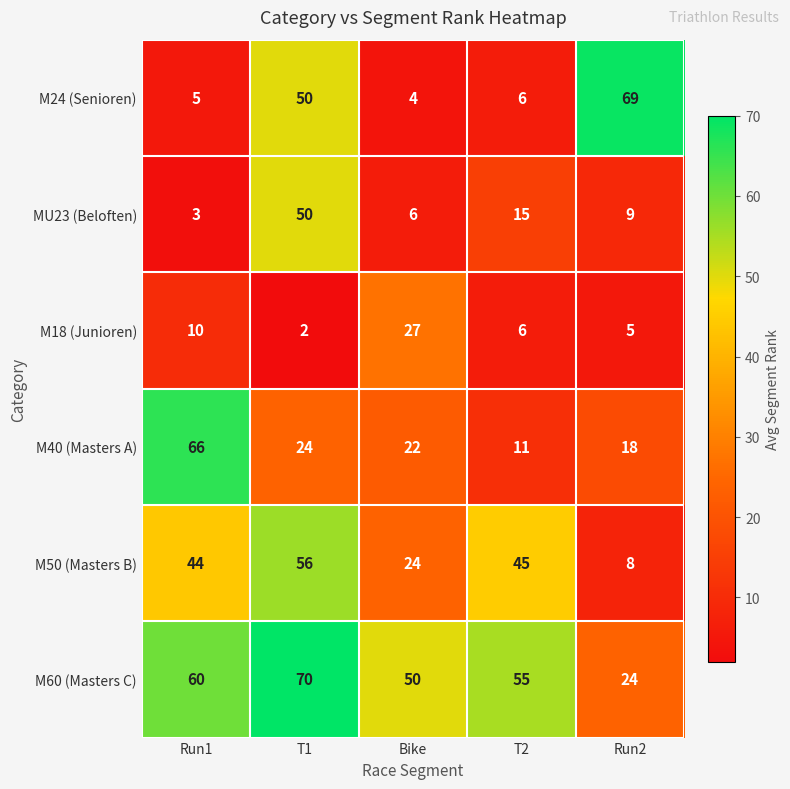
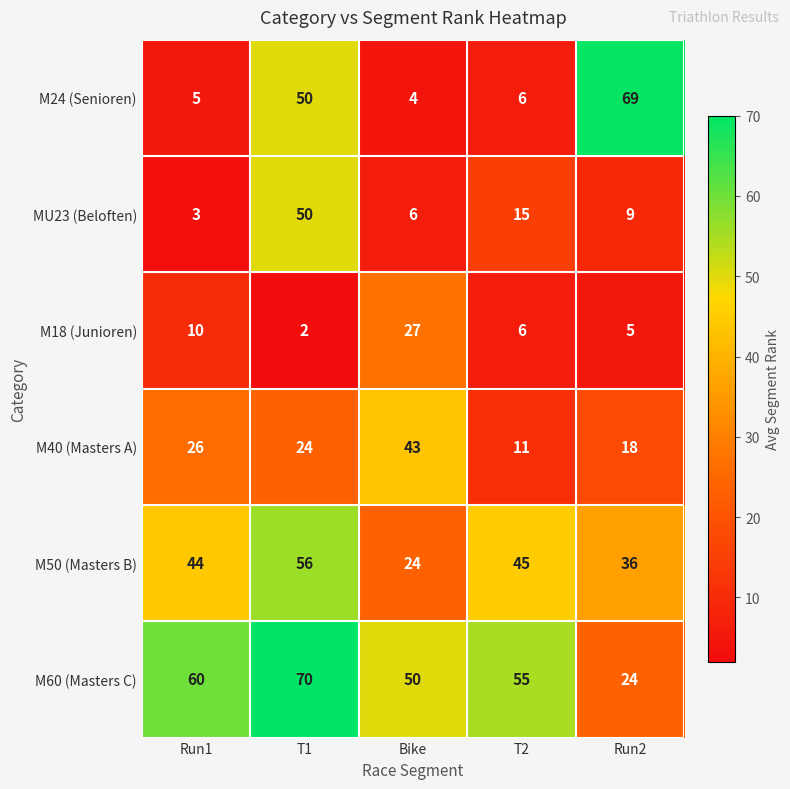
  {
    "M24 (Senioren)": {
      "Run1": 5,
      "T1": 50,
      "Bike": 4,
      "T2": 6,
      "Run2": 69
    },
    "MU23 (Beloften)": {
      "Run1": 3,
      "T1": 50,
      "Bike": 6,
      "T2": 15,
      "Run2": 9
    },
    "M18 (Junioren)": {
      "Run1": 10,
      "T1": 2,
      "Bike": 27,
      "T2": 6,
      "Run2": 5
    },
    "M40 (Masters A)": {
-     "Run1": 66,
+     "Run1": 26,
      "T1": 24,
-     "Bike": 22,
+     "Bike": 43,
      "T2": 11,
      "Run2": 18
    },
    "M50 (Masters B)": {
      "Run1": 44,
      "T1": 56,
      "Bike": 24,
      "T2": 45,
-     "Run2": 8
+     "Run2": 36
    },
    "M60 (Masters C)": {
      "Run1": 60,
      "T1": 70,
      "Bike": 50,
      "T2": 55,
      "Run2": 24
    }
  }
